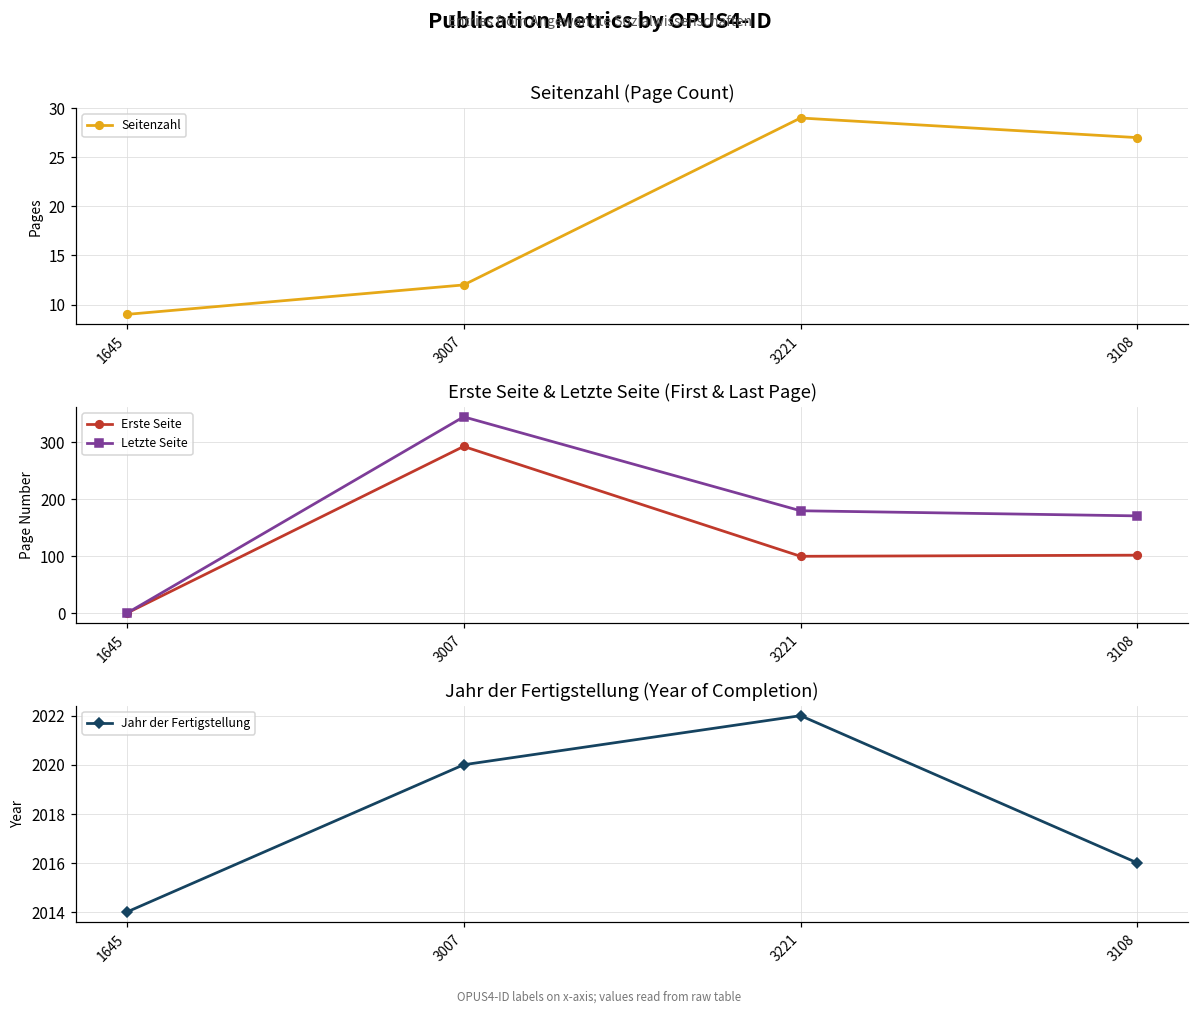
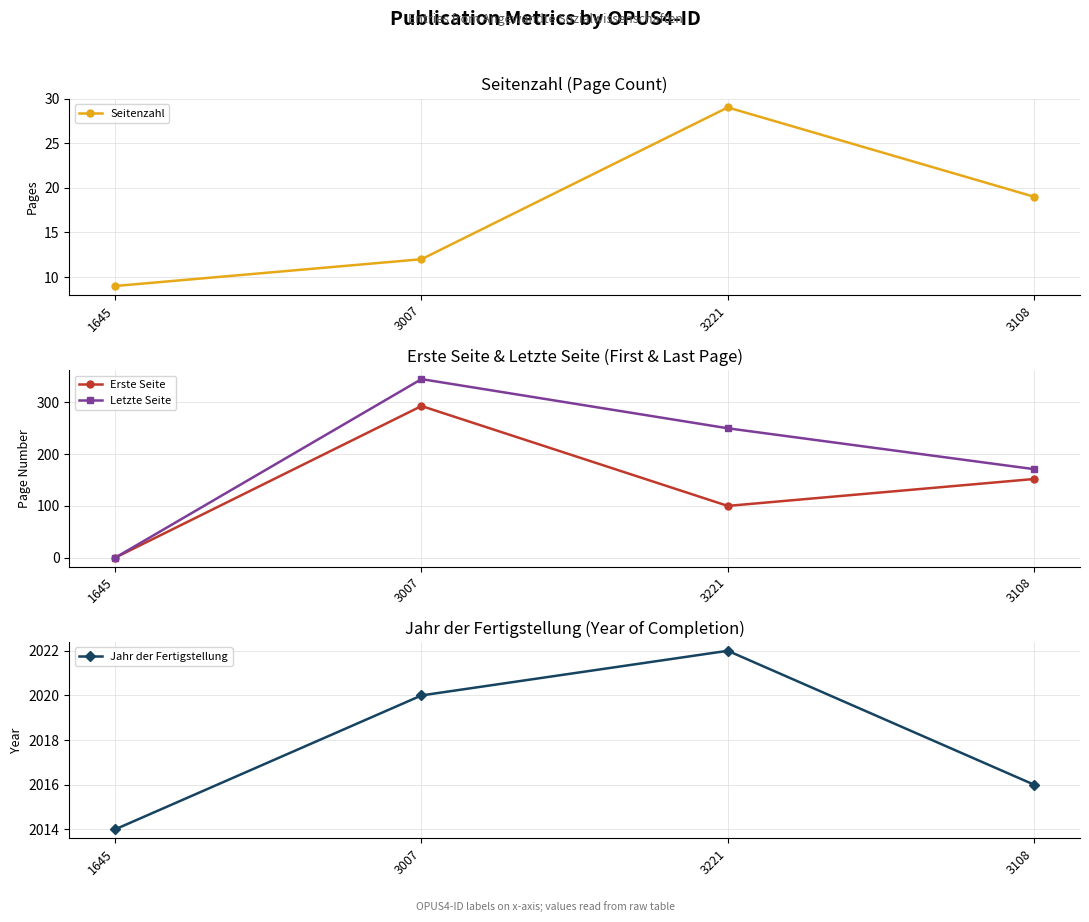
  {
    "Seitenzahl (Page Count)": {
      "1645": 9,
      "3007": 12,
      "3221": 29,
-     "3108": 27
+     "3108": 19
    },
    "Erste Seite & Letzte Seite (First & Last Page)": {
      "Erste Seite": {
        "3007": 290,
        "3221": 100,
-       "3108": 100
+       "3108": 150
      },
      "Letzte Seite": {
        "3007": 350,
-       "3221": 180,
+       "3221": 250,
        "3108": 170
      }
    },
    "Jahr der Fertigstellung (Year of Completion)": {
      "1645": 2014.0,
      "3007": 2020.0,
      "3221": 2022.0,
      "3108": 2016.0
    }
  }
